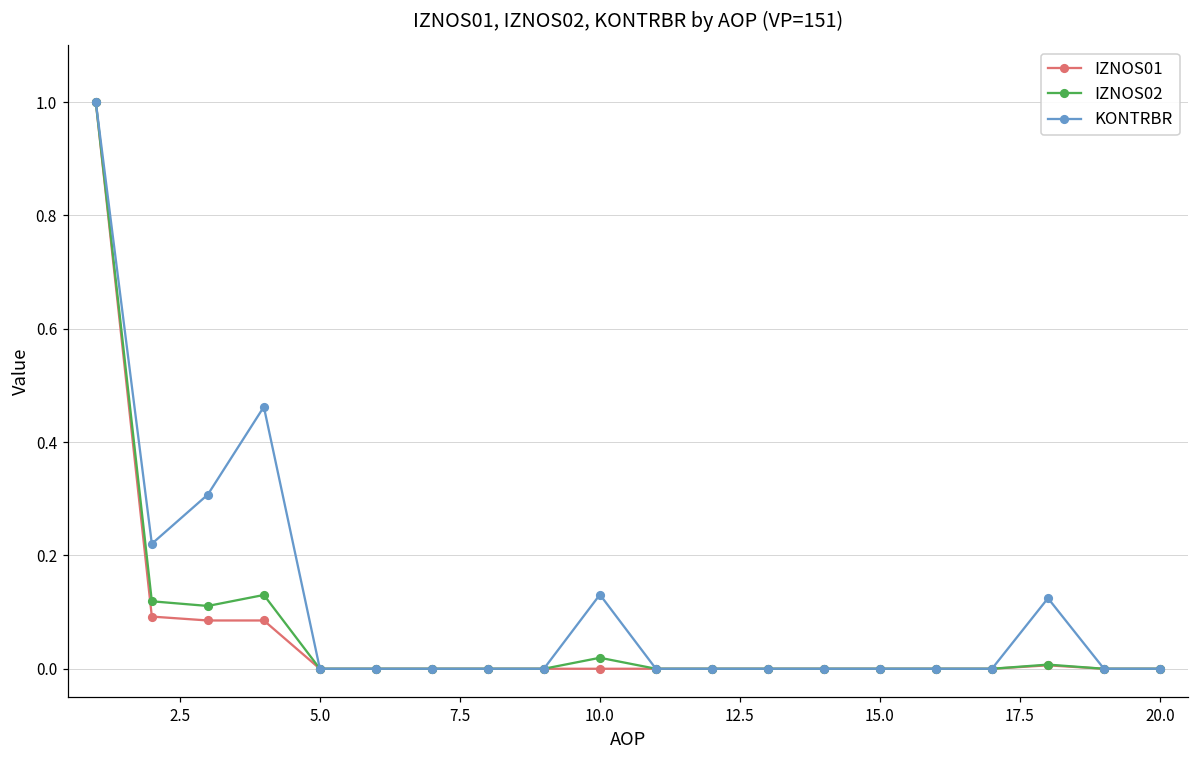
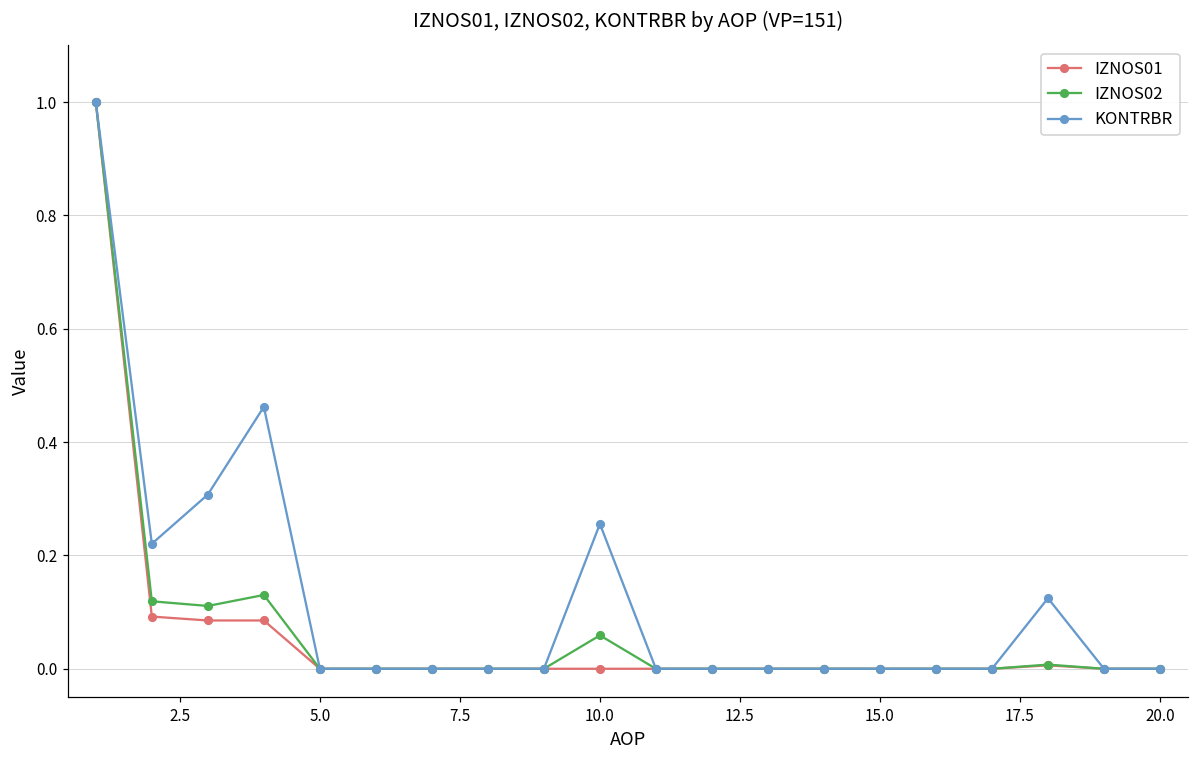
  {
    "IZNOS01": {
      "10.0": 0.00
    },
    "IZNOS02": {
-     "10.0": 0.02
+     "10.0": 0.06
    },
    "KONTRBR": {
-     "10.0": 0.13
+     "10.0": 0.26
    }
  }
